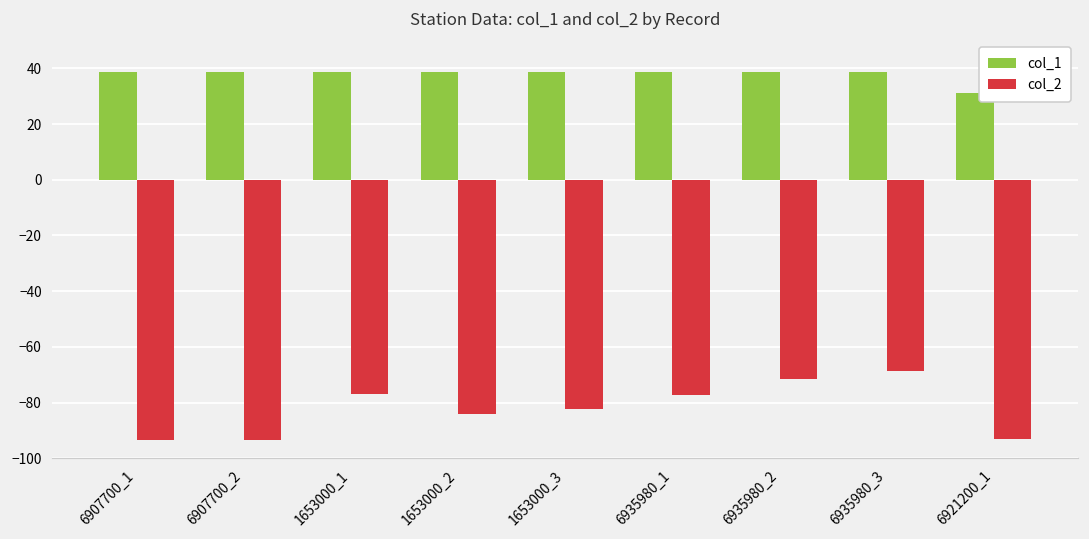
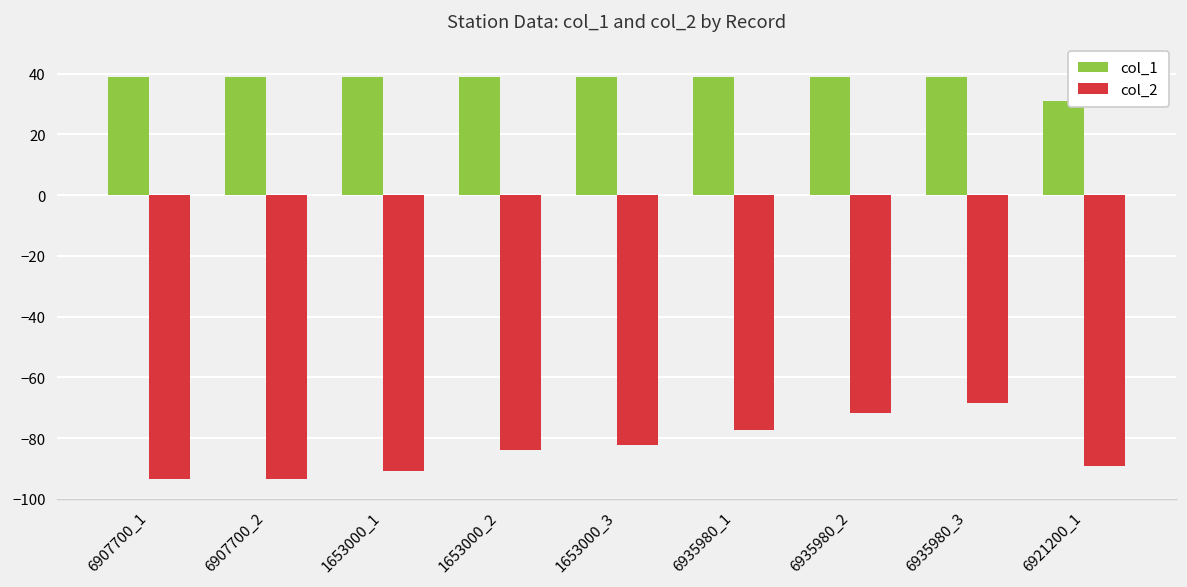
  {
    "col_1": {
      "6907700_1": 39,
      "6907700_2": 39,
      "1653000_1": 39,
      "1653000_2": 39,
      "1653000_3": 39,
      "6935980_1": 39,
      "6935980_2": 39,
      "6935980_3": 39,
      "6921200_1": 31
    },
    "col_2": {
      "6907700_1": -94,
      "6907700_2": -94,
-     "1653000_1": -77,
+     "1653000_1": -91,
      "1653000_2": -84,
      "1653000_3": -82,
      "6935980_1": -77,
      "6935980_2": -72,
      "6935980_3": -69,
-     "6921200_1": -93
+     "6921200_1": -89
    }
  }
